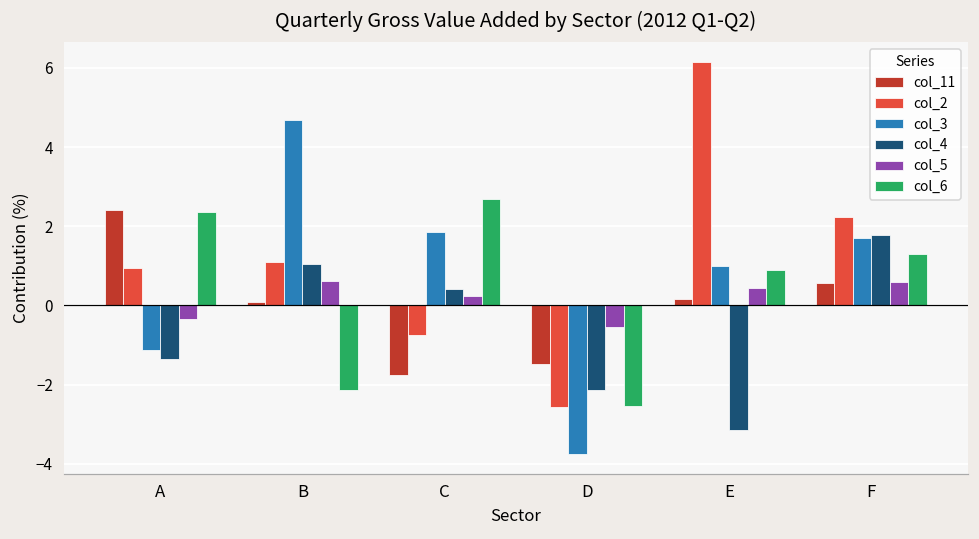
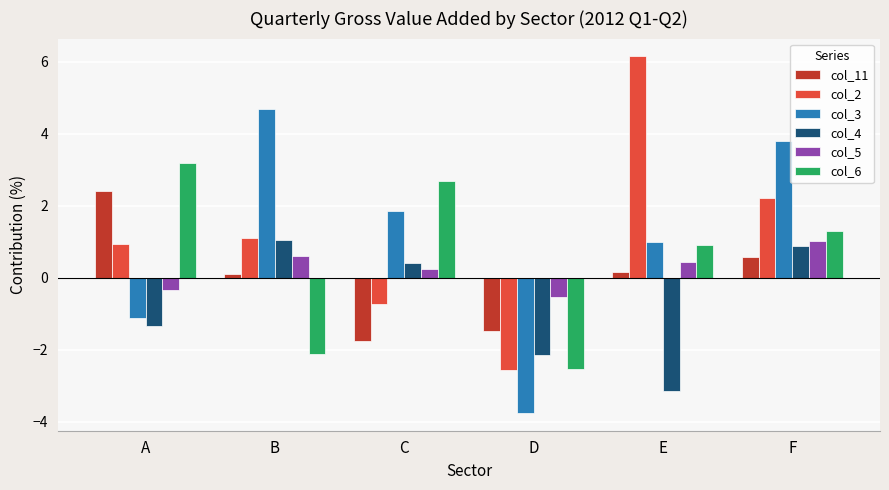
  {
    "col_3": {
      "A": -1.1,
      "B": 4.7,
      "C": 1.9,
      "D": -3.8,
      "E": 1.0,
-     "F": 1.7
+     "F": 3.8
    },
    "col_4": {
      "A": -1.3,
      "B": 1.0,
      "C": 0.4,
      "D": -2.1,
      "E": -3.1,
-     "F": 1.8
+     "F": 0.9
    },
    "col_5": {
      "A": -0.3,
      "B": 0.6,
      "C": 0.3,
      "D": -0.5,
      "E": 0.4,
-     "F": 0.6
+     "F": 1.0
    },
    "col_6": {
-     "A": 2.4,
+     "A": 3.2,
      "B": -2.1,
      "C": 2.7,
      "D": -2.5,
      "E": 0.9,
      "F": 1.3
    }
  }
